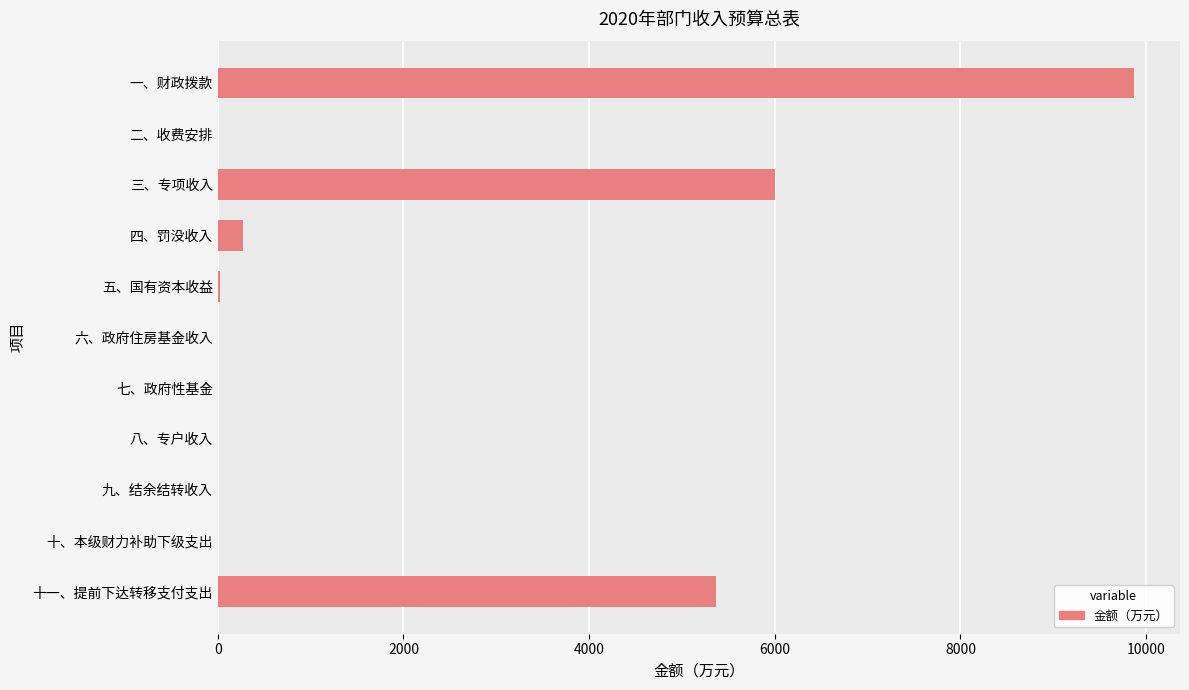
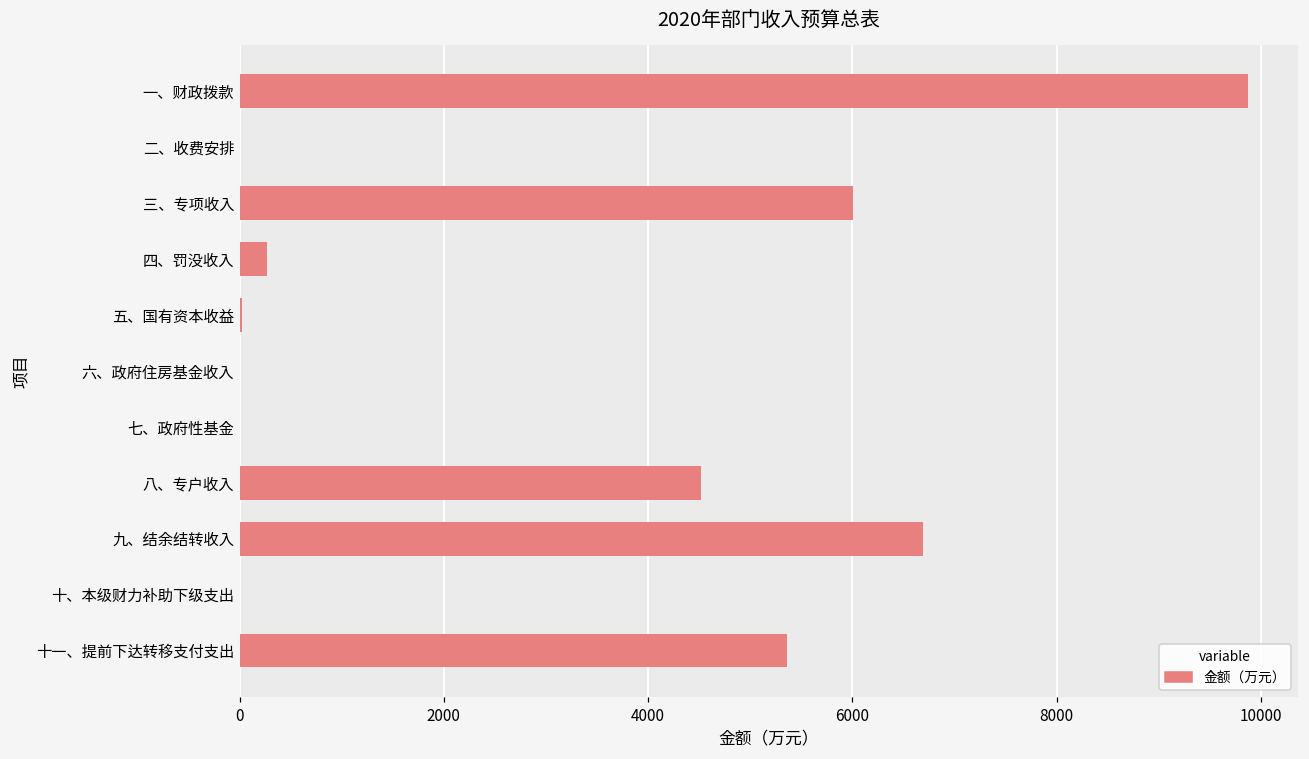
  {
    "一、财政拨款": 9900,
    "二、收费安排": 0,
    "三、专项收入": 6000,
    "四、罚没收入": 300,
    "六、政府住房基金收入": 0,
    "七、政府性基金": 0,
-   "八、专户收入": 0,
-   "九、结余结转收入": 0,
+   "八、专户收入": 4500,
+   "九、结余结转收入": 6700,
    "十、本级财力补助下级支出": 0,
    "十一、提前下达转移支付支出": 5400
  }
